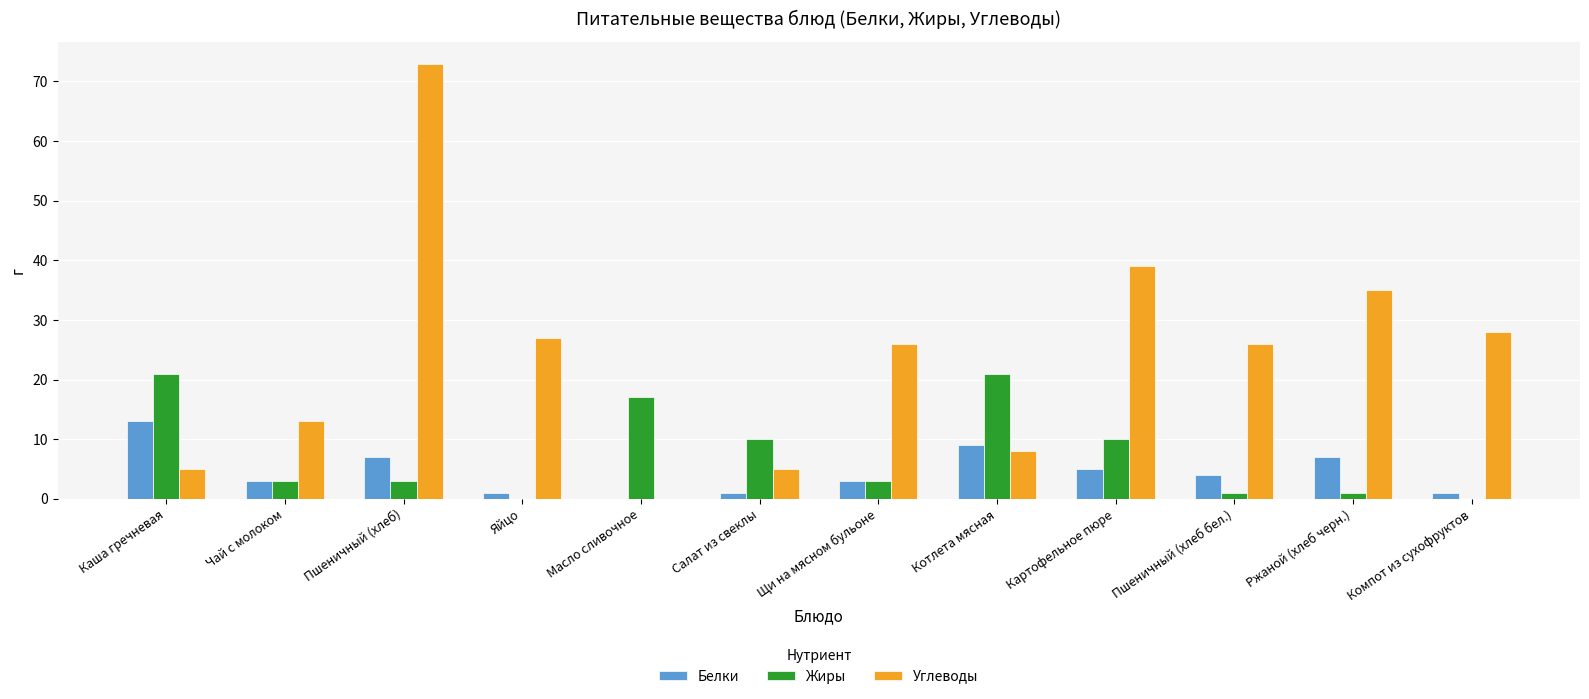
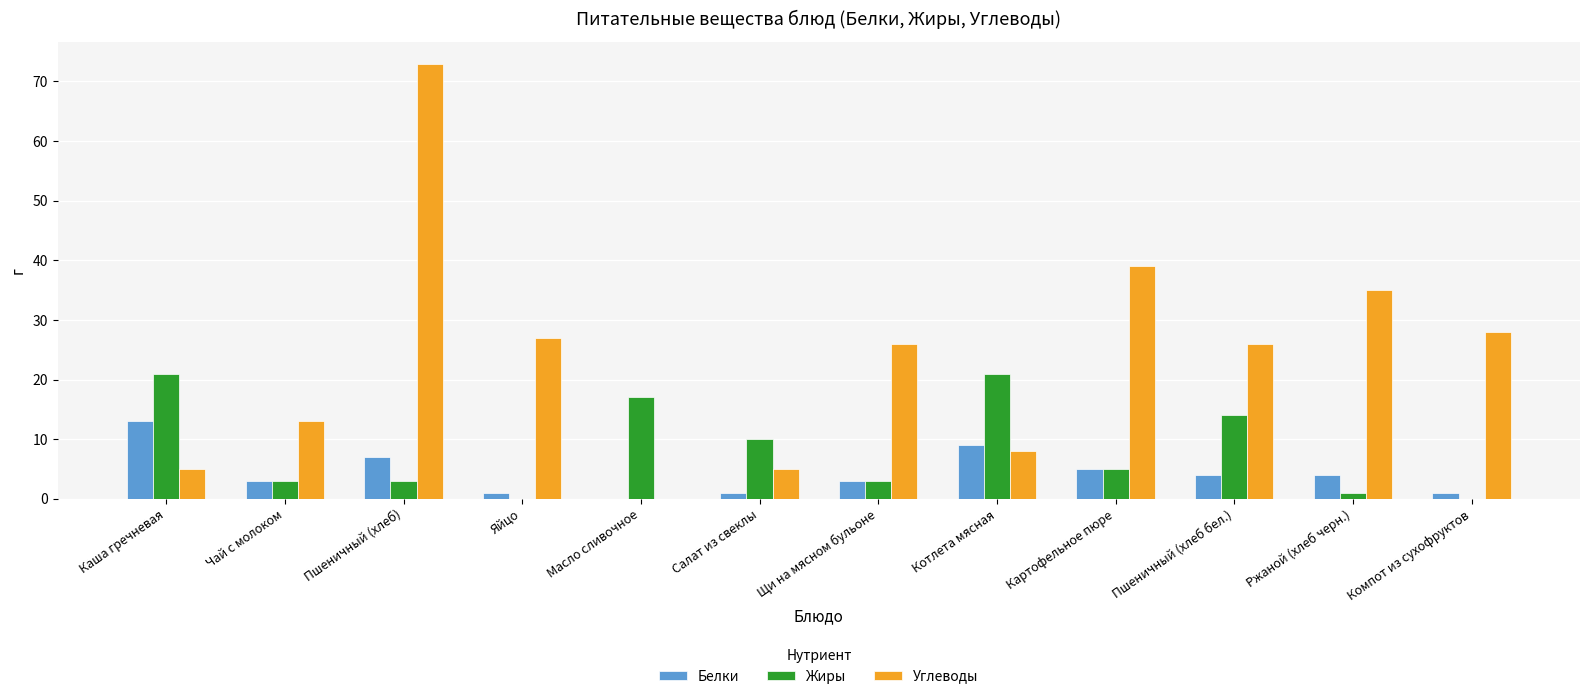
  {
    "Белки": {
      "Каша гречневая": 13,
      "Чай с молоком": 3,
      "Пшеничный (хлеб)": 7,
      "Яйцо": 1,
      "Масло сливочное": 0,
      "Салат из свеклы": 1,
      "Щи на мясном бульоне": 3,
      "Котлета мясная": 9,
      "Картофельное пюре": 5,
      "Пшеничный (хлеб бел.)": 4,
-     "Ржаной (хлеб черн.)": 7,
+     "Ржаной (хлеб черн.)": 4,
      "Компот из сухофруктов": 1
    },
    "Жиры": {
      "Каша гречневая": 21,
      "Чай с молоком": 3,
      "Пшеничный (хлеб)": 3,
      "Яйцо": 0,
      "Масло сливочное": 17,
      "Салат из свеклы": 10,
      "Щи на мясном бульоне": 3,
      "Котлета мясная": 21,
-     "Картофельное пюре": 10,
-     "Пшеничный (хлеб бел.)": 1,
+     "Картофельное пюре": 5,
+     "Пшеничный (хлеб бел.)": 14,
      "Ржаной (хлеб черн.)": 1,
      "Компот из сухофруктов": 0
    },
    "Углеводы": {
      "Каша гречневая": 5,
      "Чай с молоком": 13,
      "Пшеничный (хлеб)": 73,
      "Яйцо": 27,
      "Масло сливочное": 0,
      "Салат из свеклы": 5,
      "Щи на мясном бульоне": 26,
      "Котлета мясная": 8,
      "Картофельное пюре": 39,
      "Пшеничный (хлеб бел.)": 26,
      "Ржаной (хлеб черн.)": 35,
      "Компот из сухофруктов": 28
    }
  }
